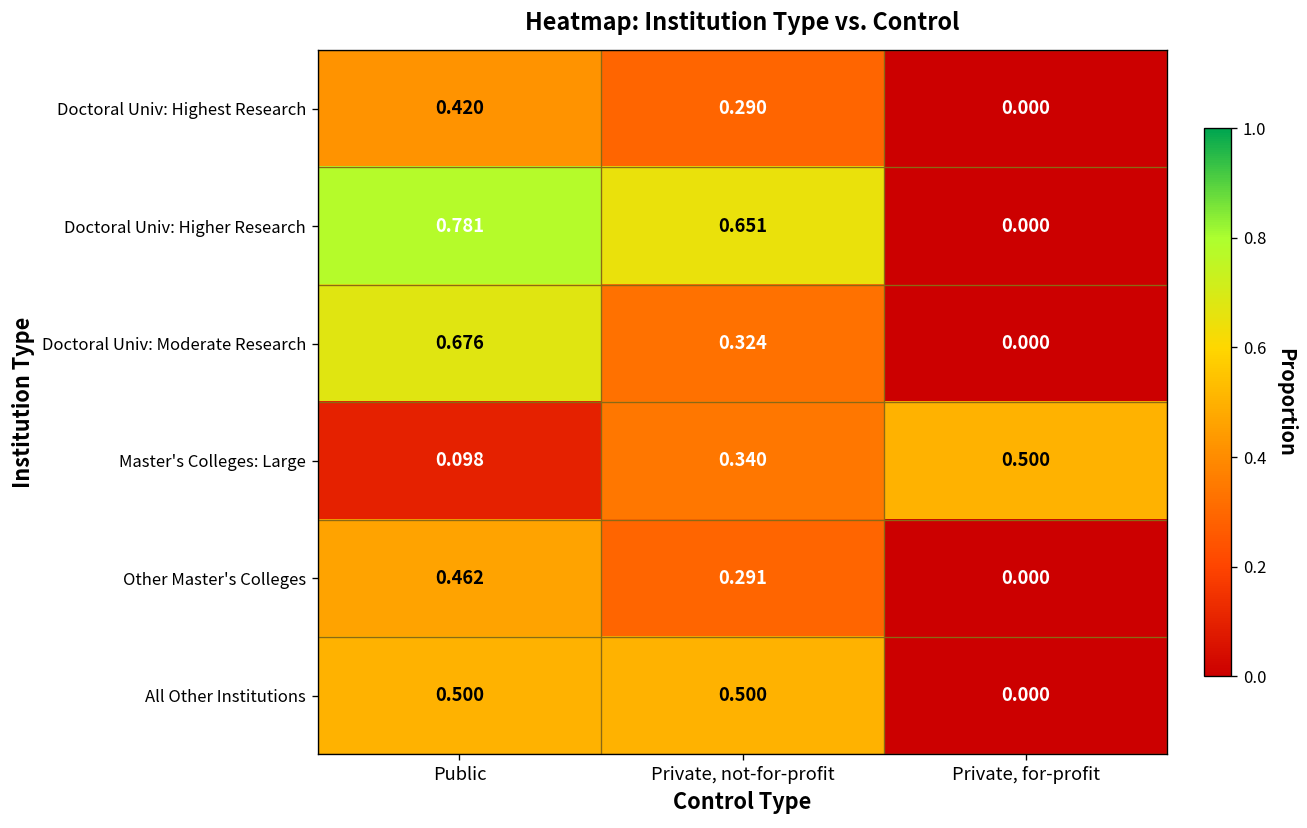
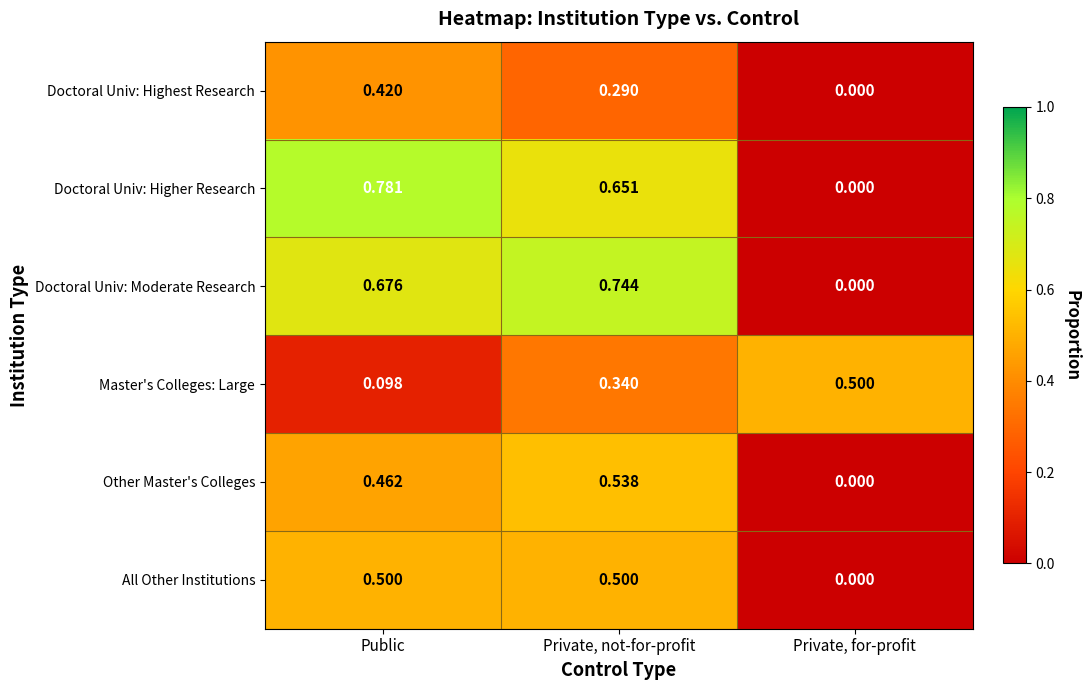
  {
    "Doctoral Univ: Highest Research": {
      "Public": 0.420,
      "Private, not-for-profit": 0.290,
      "Private, for-profit": 0.000
    },
    "Doctoral Univ: Higher Research": {
      "Public": 0.781,
      "Private, not-for-profit": 0.651,
      "Private, for-profit": 0.000
    },
    "Doctoral Univ: Moderate Research": {
      "Public": 0.676,
-     "Private, not-for-profit": 0.324,
+     "Private, not-for-profit": 0.744,
      "Private, for-profit": 0.000
    },
    "Master's Colleges: Large": {
      "Public": 0.098,
      "Private, not-for-profit": 0.340,
      "Private, for-profit": 0.500
    },
    "Other Master's Colleges": {
      "Public": 0.462,
-     "Private, not-for-profit": 0.291,
+     "Private, not-for-profit": 0.538,
      "Private, for-profit": 0.000
    },
    "All Other Institutions": {
      "Public": 0.500,
      "Private, not-for-profit": 0.500,
      "Private, for-profit": 0.000
    }
  }
